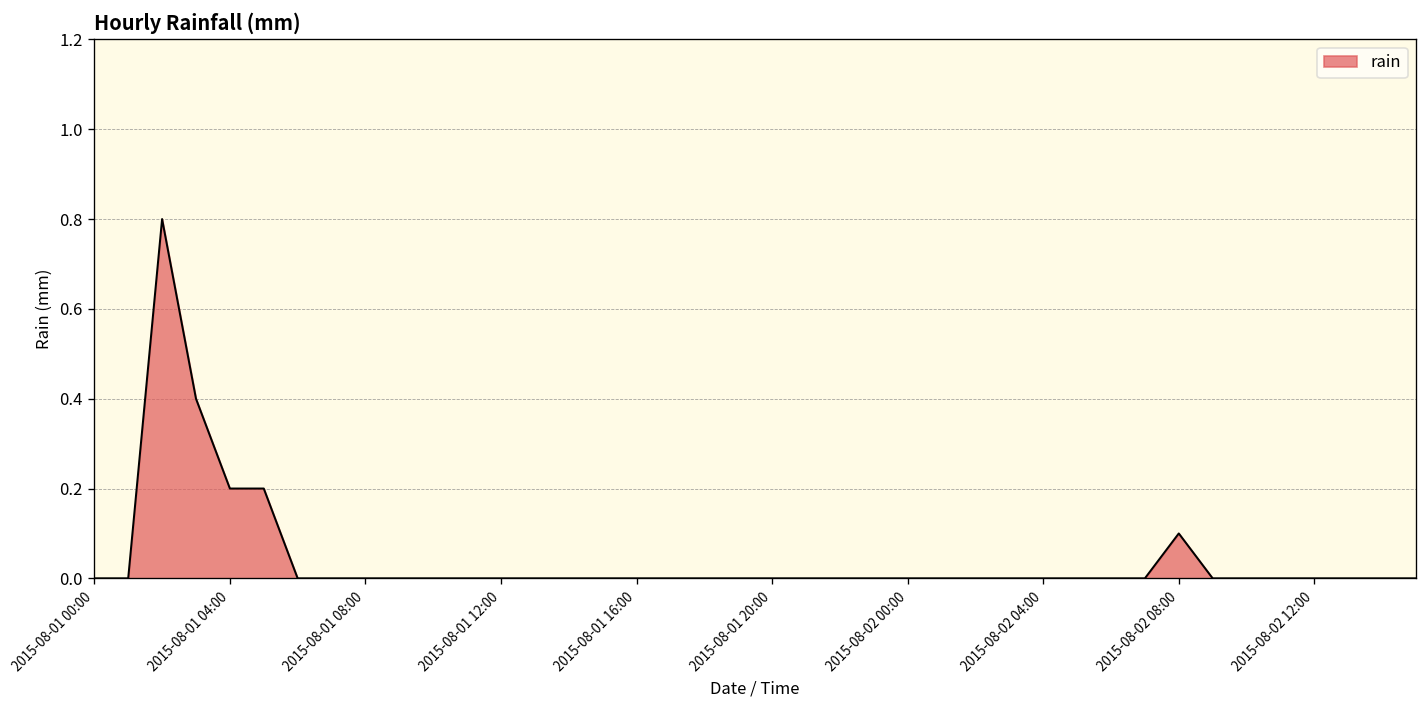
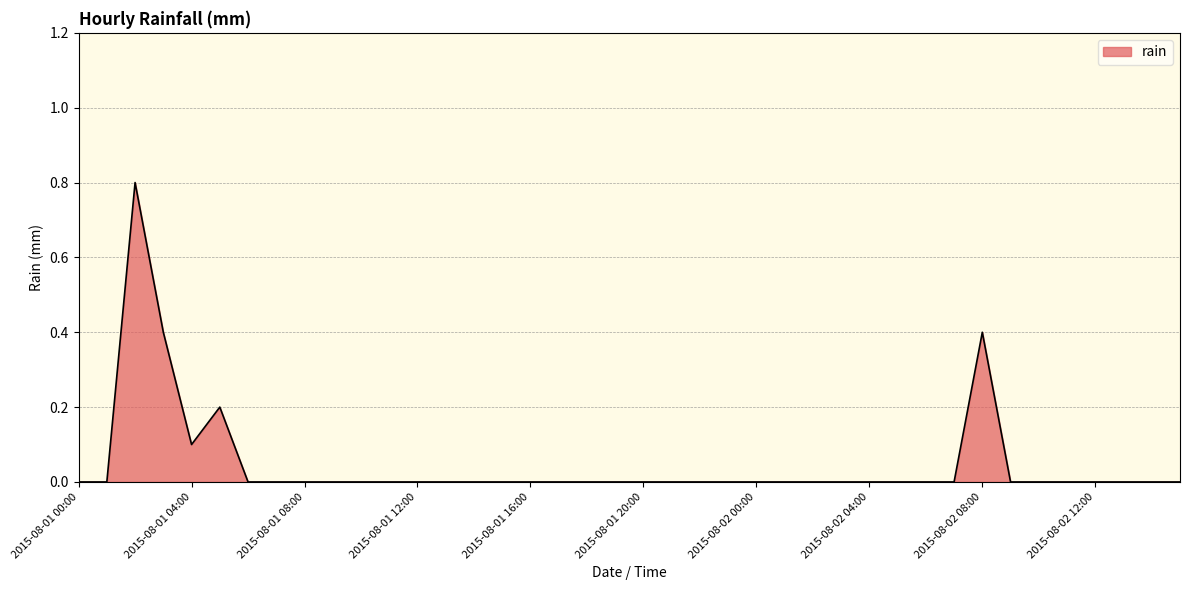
  {
    "2015-08-01 00:00": 0.0,
-   "2015-08-01 04:00": 0.2,
+   "2015-08-01 04:00": 0.1,
    "2015-08-01 08:00": 0.0,
    "2015-08-01 12:00": 0.0,
    "2015-08-01 16:00": 0.0,
    "2015-08-01 20:00": 0.0,
    "2015-08-02 00:00": 0.0,
    "2015-08-02 04:00": 0.0,
-   "2015-08-02 08:00": 0.1,
+   "2015-08-02 08:00": 0.4,
    "2015-08-02 12:00": 0.0
  }
